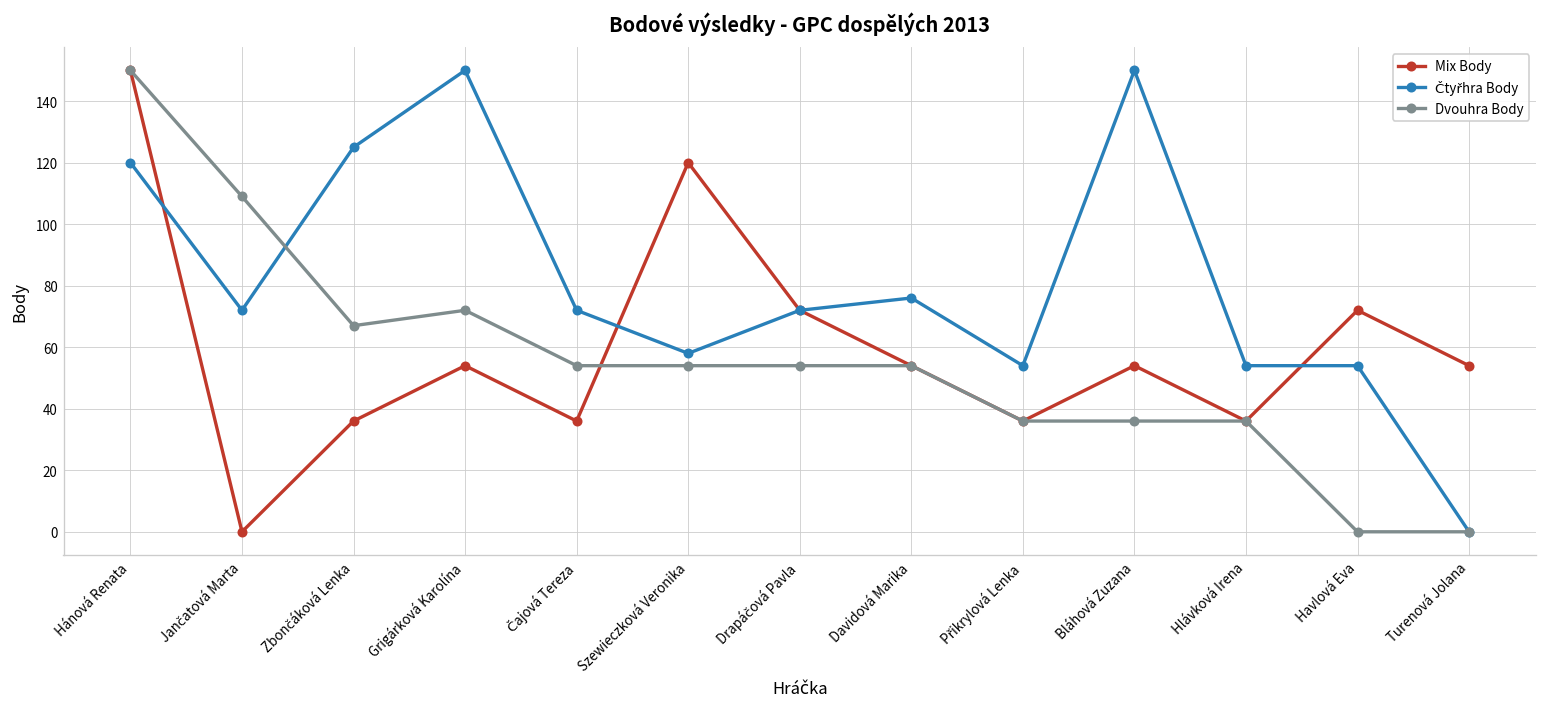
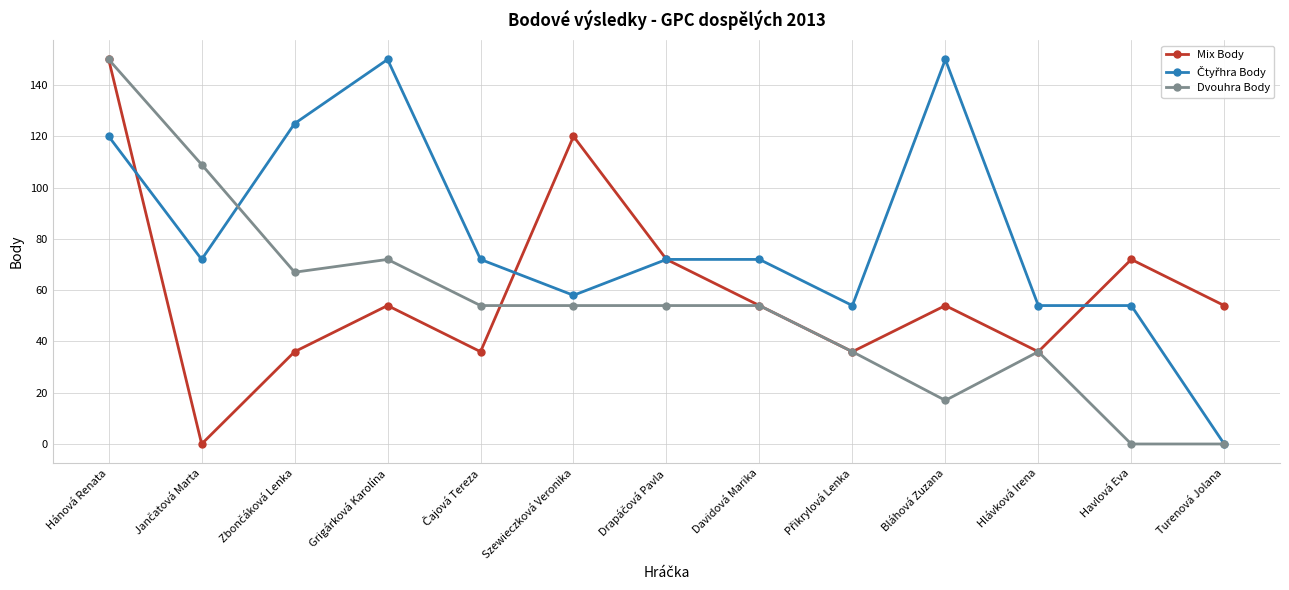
  {
    "Mix Body": {
      "Jančatová Marta": 0,
      "Zbončáková Lenka": 36,
      "Grigárková Karolína": 54,
      "Čajová Tereza": 36,
      "Szewieczková Veronika": 120,
      "Bláhová Zuzana": 54,
      "Havlová Eva": 72,
      "Turenová Jolana": 54
    },
    "Čtyřhra Body": {
      "Hánová Renata": 120,
      "Jančatová Marta": 72,
      "Zbončáková Lenka": 125,
      "Grigárková Karolína": 150,
      "Čajová Tereza": 72,
      "Szewieczková Veronika": 58,
-     "Davidová Marika": 76,
+     "Davidová Marika": 72,
      "Přikrylová Lenka": 54,
      "Bláhová Zuzana": 150,
      "Hlávková Irena": 54,
      "Havlová Eva": 54
    },
    "Dvouhra Body": {
      "Jančatová Marta": 109,
      "Zbončáková Lenka": 67,
      "Grigárková Karolína": 72,
      "Čajová Tereza": 54,
      "Szewieczková Veronika": 54,
      "Drapáčová Pavla": 54,
-     "Bláhová Zuzana": 36,
+     "Bláhová Zuzana": 17,
      "Havlová Eva": 0
    }
  }
